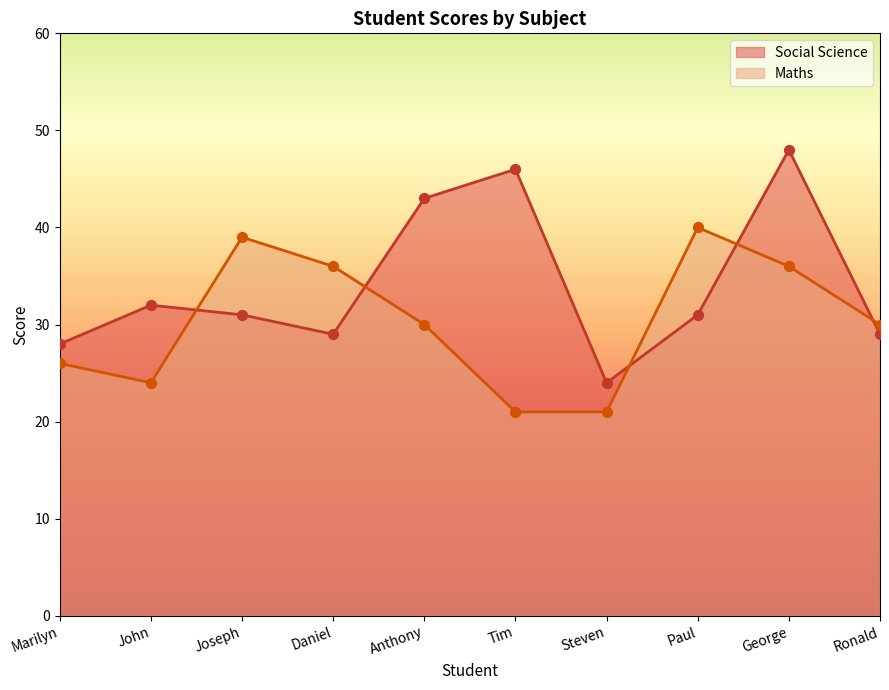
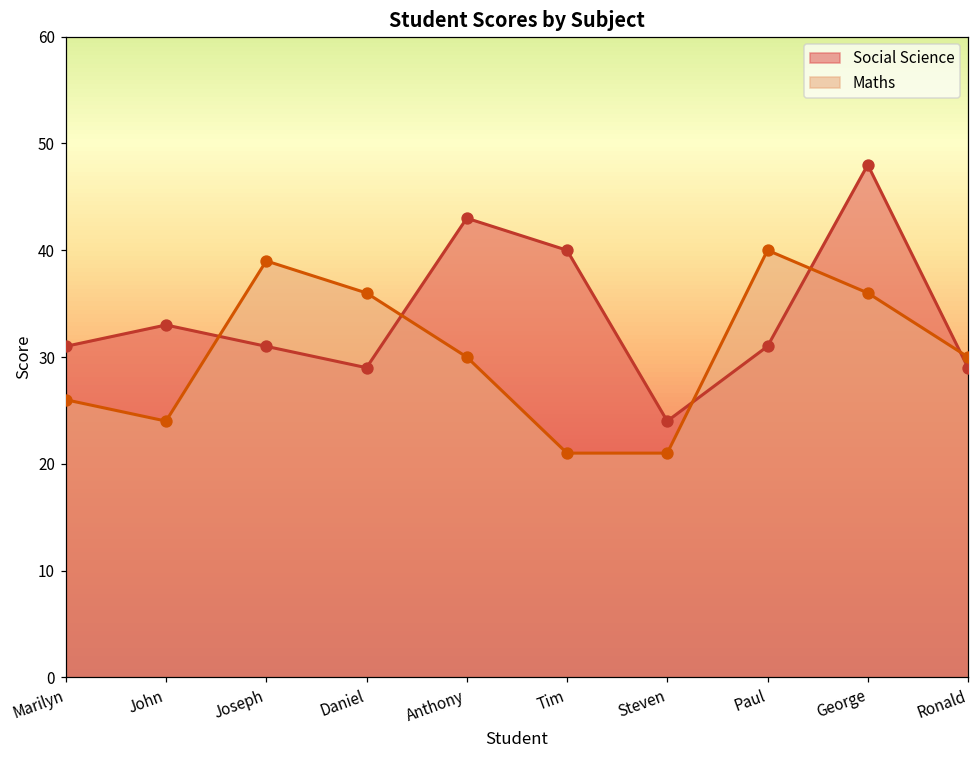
  {
    "Social Science": {
-     "Marilyn": 28,
-     "John": 32,
+     "Marilyn": 31,
+     "John": 33,
      "Joseph": 31,
      "Daniel": 29,
      "Anthony": 43,
-     "Tim": 46,
+     "Tim": 40,
      "Steven": 24,
      "Paul": 31,
      "George": 48,
      "Ronald": 29
    },
    "Maths": {
      "Marilyn": 26,
      "John": 24,
      "Joseph": 39,
      "Daniel": 36,
      "Anthony": 30,
      "Tim": 21,
      "Steven": 21,
      "Paul": 40,
      "George": 36,
      "Ronald": 30
    }
  }
